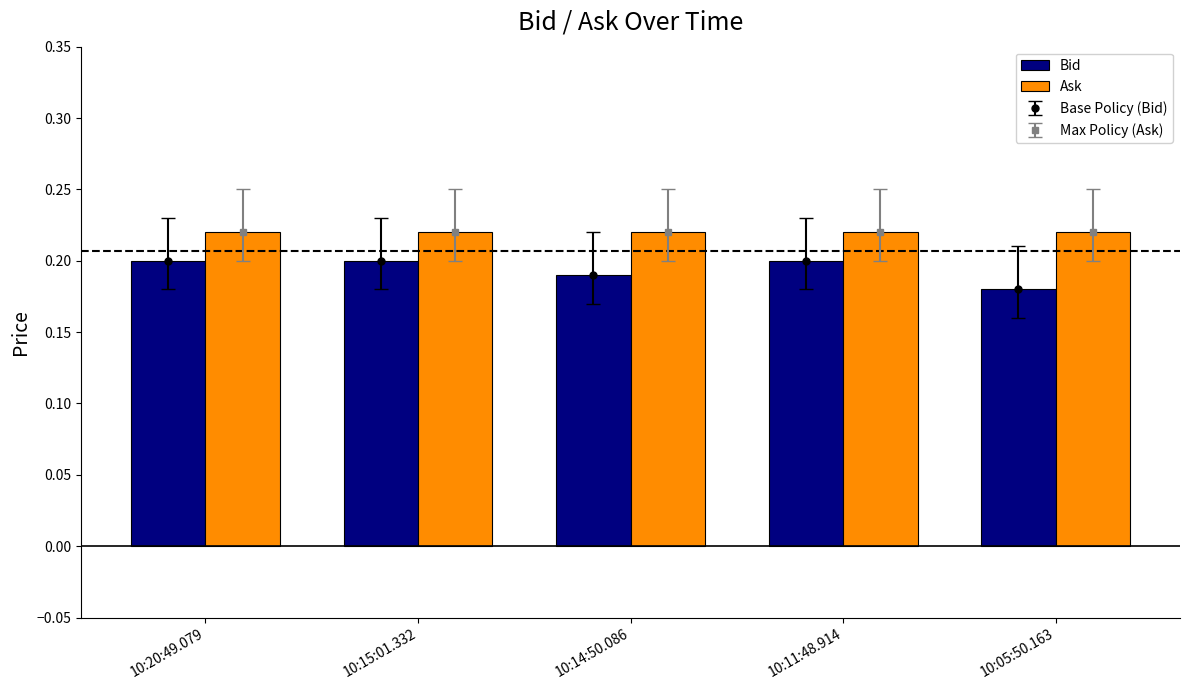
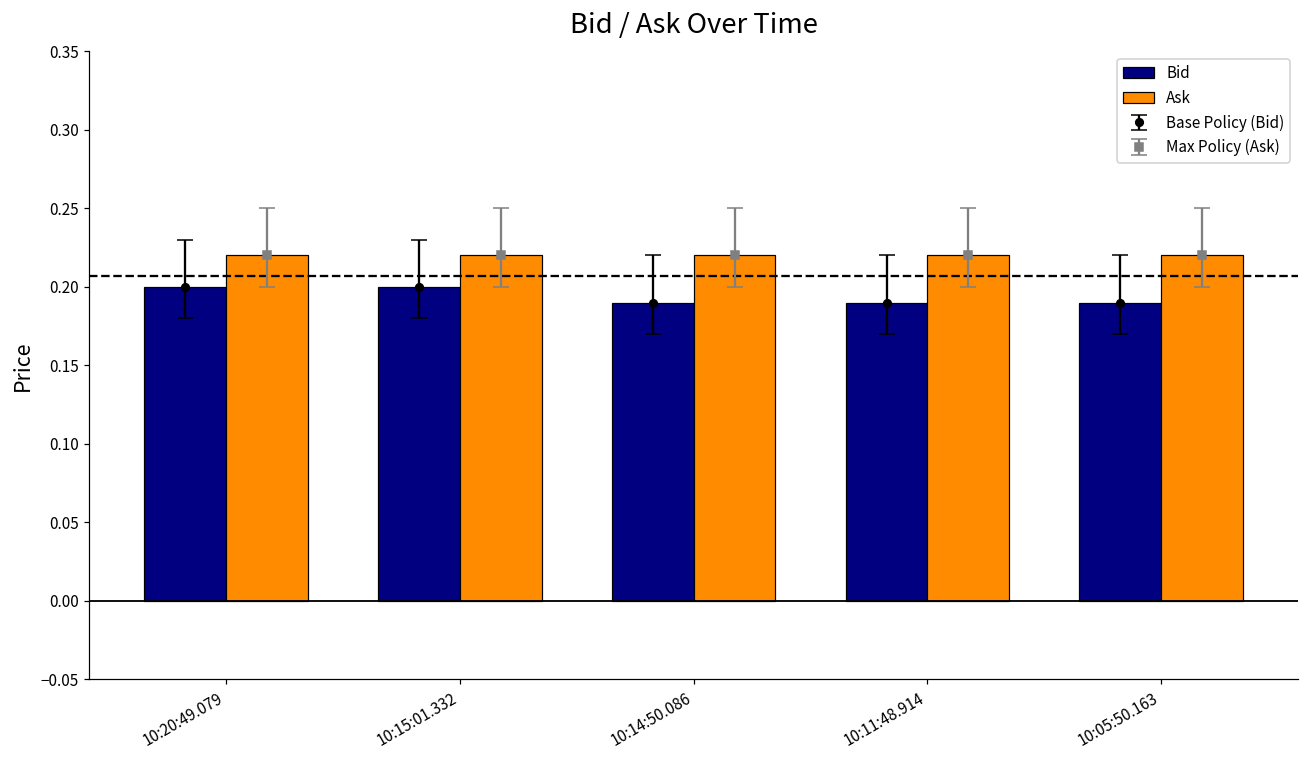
  {
    "Bid": {
      "10:20:49.079": 0.20,
      "10:15:01.332": 0.20,
      "10:14:50.086": 0.19,
-     "10:11:48.914": 0.20,
-     "10:05:50.163": 0.18
+     "10:11:48.914": 0.19,
+     "10:05:50.163": 0.19
    },
    "Ask": {
      "10:20:49.079": 0.22,
      "10:15:01.332": 0.22,
      "10:14:50.086": 0.22,
      "10:11:48.914": 0.22,
      "10:05:50.163": 0.22
    }
  }
